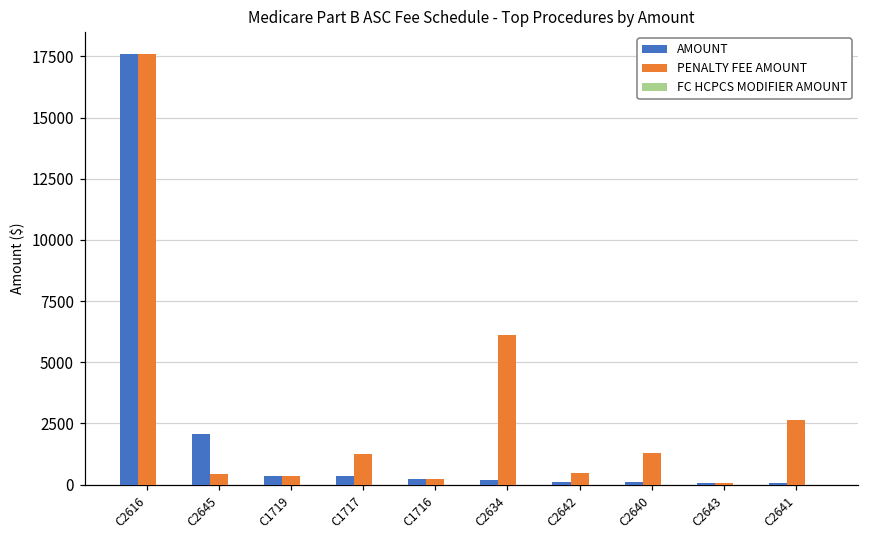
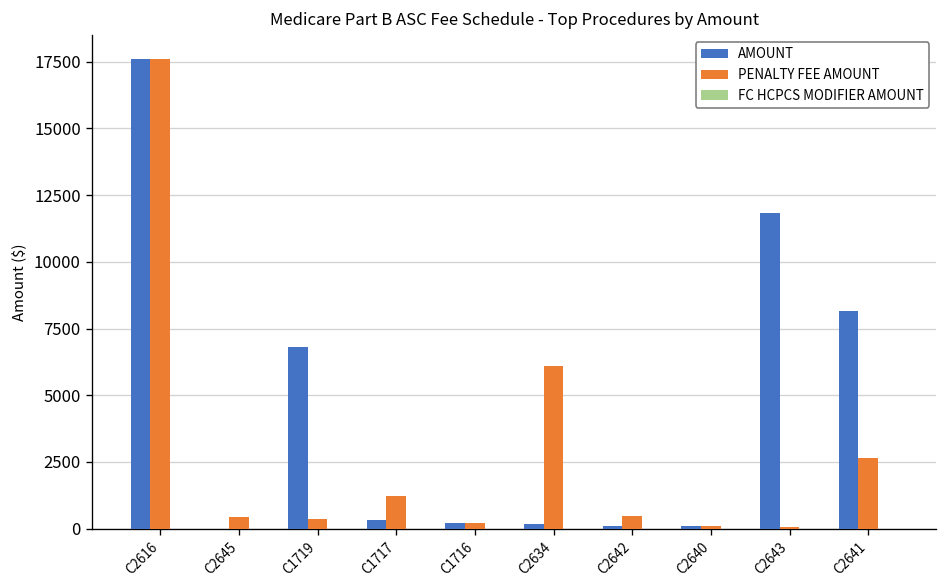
  {
    "AMOUNT": {
      "C2616": 17600,
-     "C2645": 2100,
-     "C1719": 300,
+     "C2645": 0,
+     "C1719": 6800,
      "C1717": 300,
      "C1716": 200,
      "C2634": 200,
-     "C2643": 100,
-     "C2641": 100
+     "C2643": 11800,
+     "C2641": 8100
    },
    "PENALTY FEE AMOUNT": {
      "C2616": 17600,
      "C2645": 400,
      "C1719": 300,
      "C1717": 1200,
      "C1716": 200,
      "C2634": 6100,
      "C2642": 500,
-     "C2640": 1300,
+     "C2640": 100,
      "C2641": 2600
    },
    "FC HCPCS MODIFIER AMOUNT": {
      "C2616": 0,
      "C2645": 0,
      "C1719": 0,
      "C1717": 0,
      "C1716": 0,
      "C2634": 0,
      "C2642": 0,
      "C2640": 0,
      "C2643": 0,
      "C2641": 0
    }
  }
